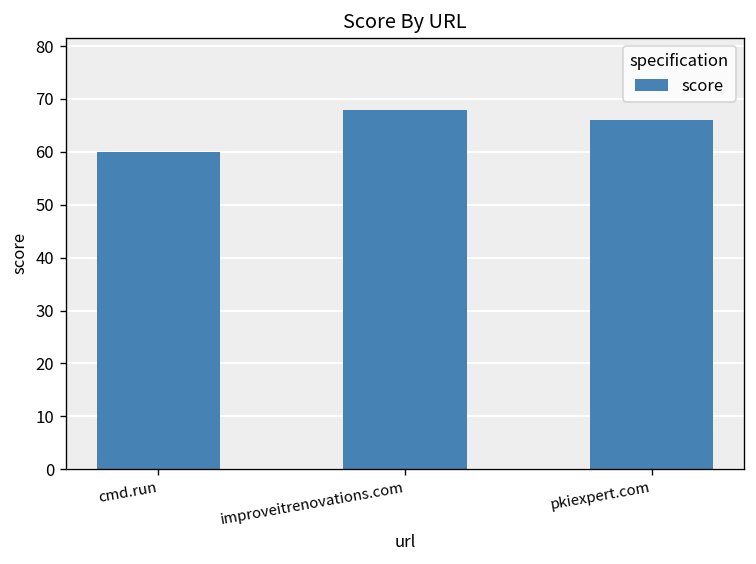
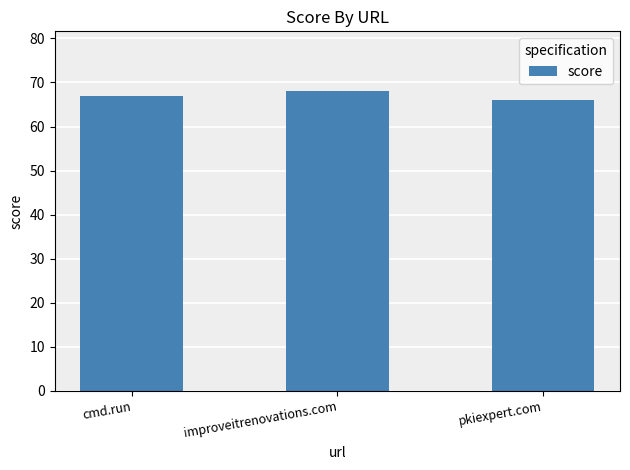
  {
-   "cmd.run": 60,
+   "cmd.run": 67,
    "improveitrenovations.com": 68,
    "pkiexpert.com": 66
  }
